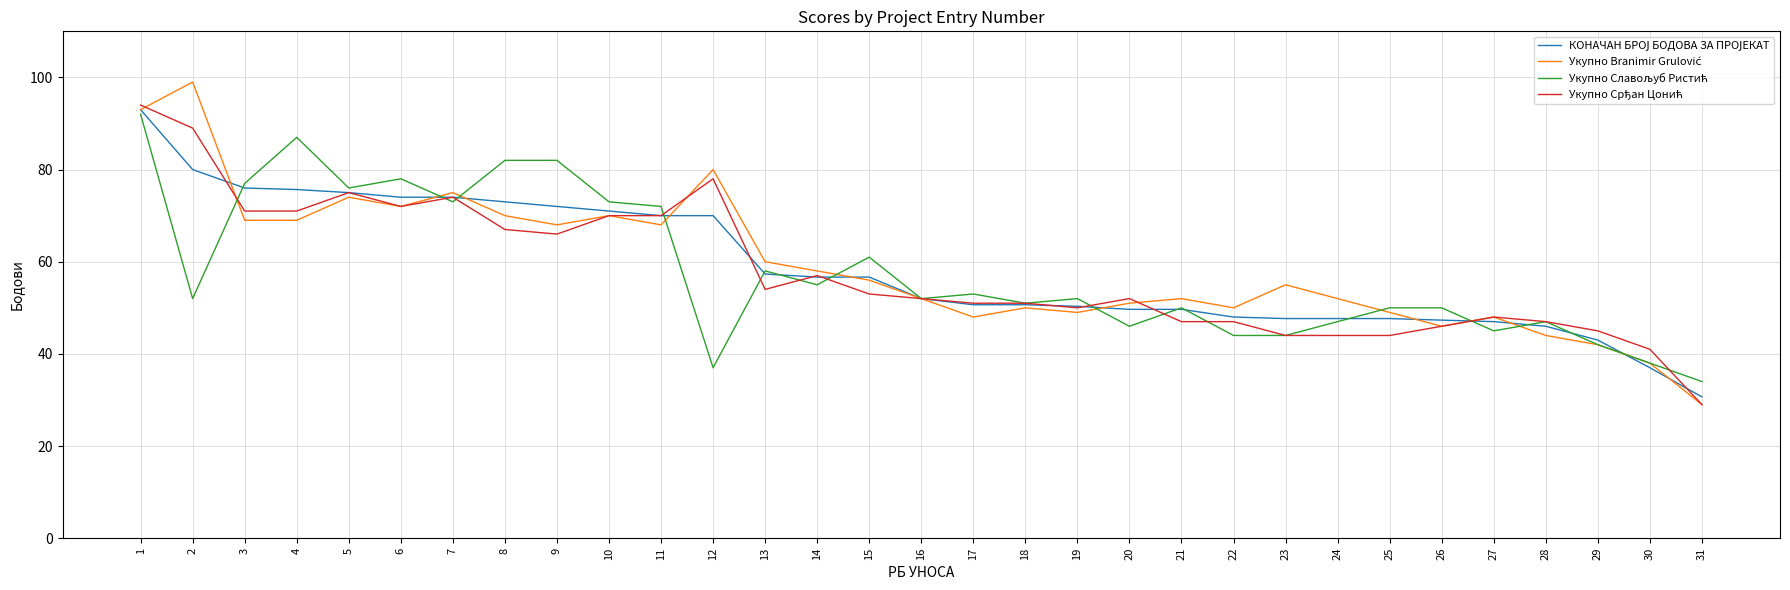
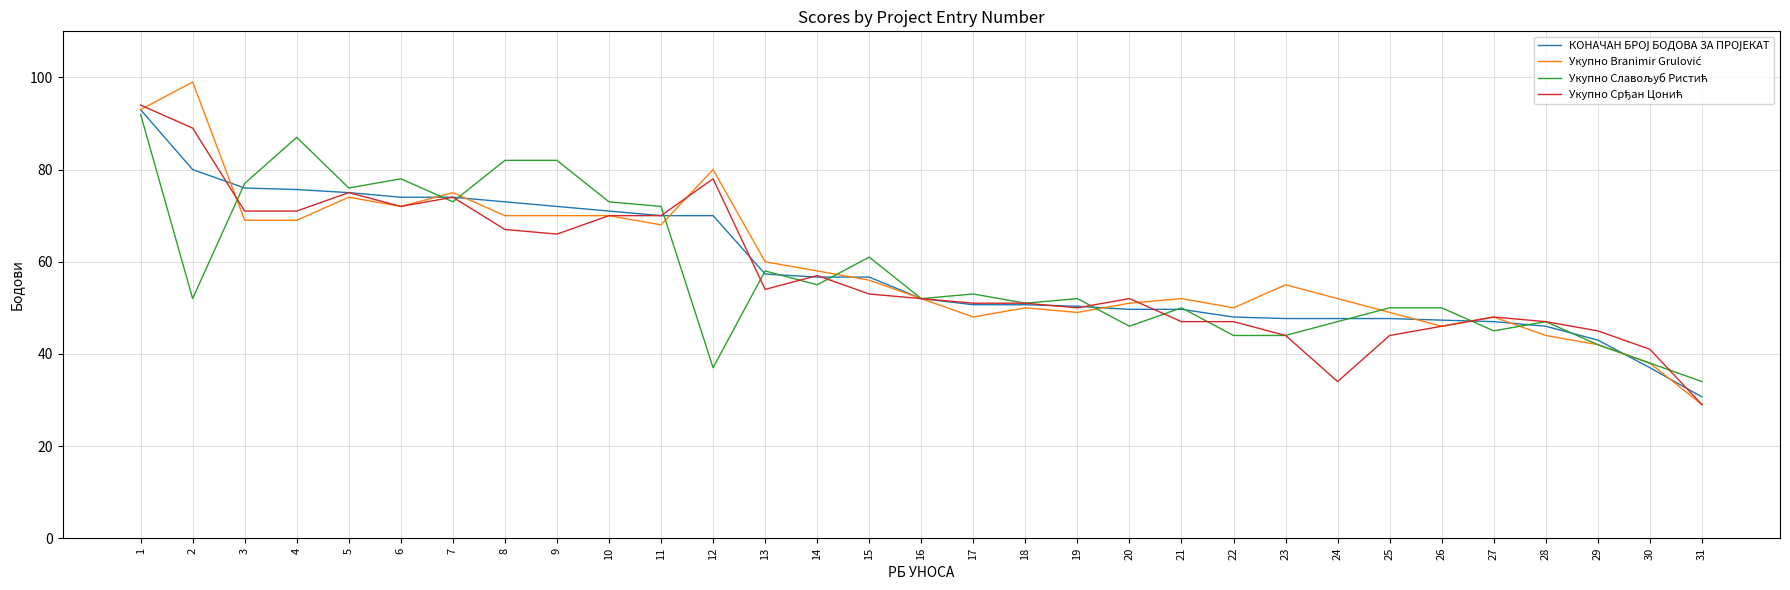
  {
    "КОНАЧАН БРОЈ БОДОВА ЗА ПРОЈЕКАТ": {
      "2": 80,
      "3": 76,
      "4": 76,
      "6": 74,
      "8": 73,
      "9": 72,
      "10": 71,
      "12": 70,
      "13": 57,
      "15": 57,
      "20": 50,
      "22": 48,
      "23": 48,
      "24": 48,
      "25": 48,
      "26": 47,
      "27": 47,
      "28": 46,
      "29": 43,
      "30": 37,
      "31": 31
    },
    "Укупно Branimir Grulović": {
      "2": 99,
      "3": 69,
      "4": 69,
      "5": 74,
      "7": 75,
      "8": 70,
-     "9": 68,
+     "9": 70,
      "11": 68,
      "12": 80,
      "13": 60,
      "14": 58,
      "15": 56,
      "17": 48,
      "18": 50,
      "19": 49,
      "20": 51,
      "21": 52,
      "22": 50,
      "23": 55,
      "24": 52,
      "25": 49,
      "28": 44
    },
    "Укупно Славољуб Ристић": {
      "1": 92,
      "2": 52,
      "3": 77,
      "4": 87,
      "5": 76,
      "6": 78,
      "7": 73,
      "8": 82,
      "9": 82,
      "10": 73,
      "11": 72,
      "12": 37,
      "13": 58,
      "14": 55,
      "15": 61,
      "17": 53,
      "19": 52,
      "20": 46,
      "22": 44,
      "24": 47,
      "25": 50,
      "26": 50,
      "27": 45,
      "31": 34
    },
    "Укупно Срђан Цонић": {
      "1": 94,
      "2": 89,
      "3": 71,
      "4": 71,
      "8": 67,
      "9": 66,
      "12": 78,
      "13": 54,
      "15": 53,
      "20": 52,
      "21": 47,
      "22": 47,
-     "24": 44,
+     "24": 34,
      "25": 44,
      "29": 45,
      "30": 41
    }
  }
